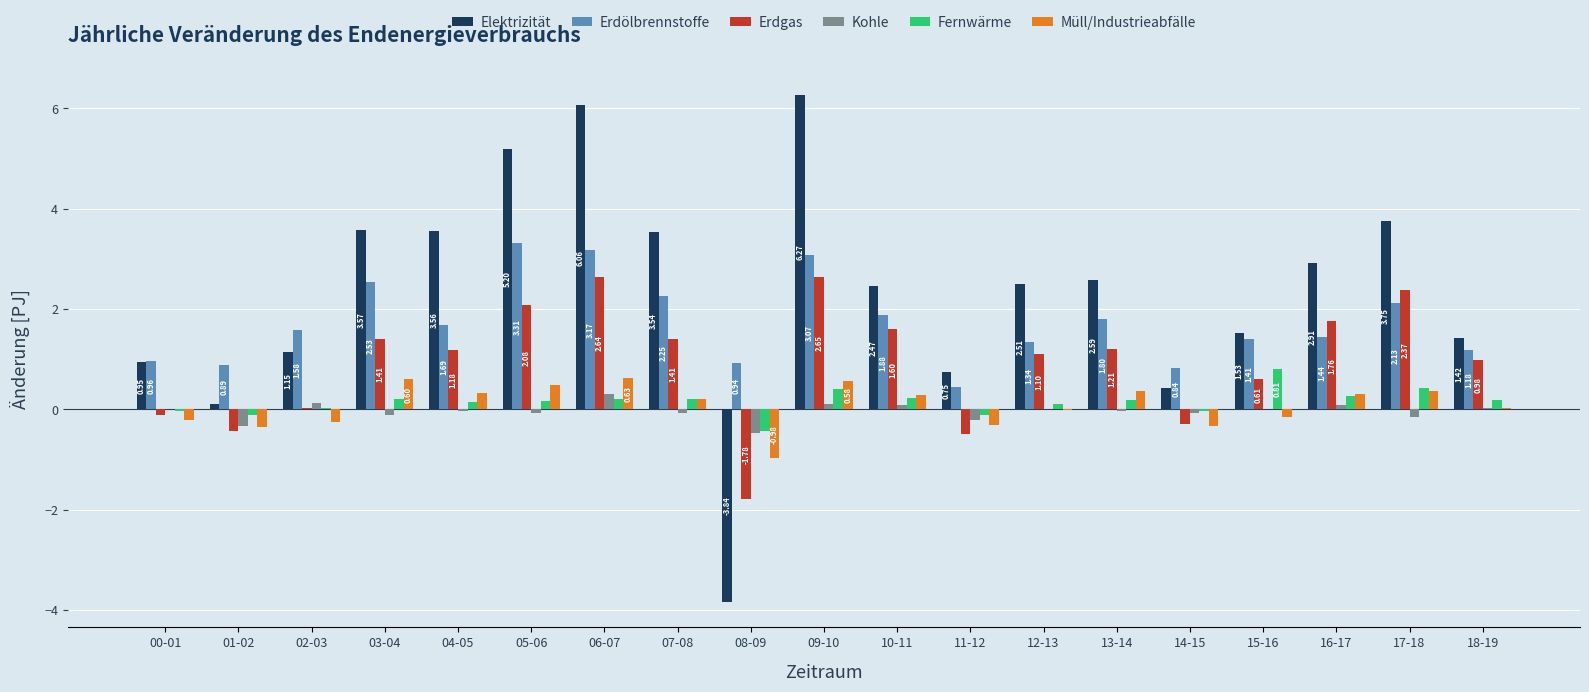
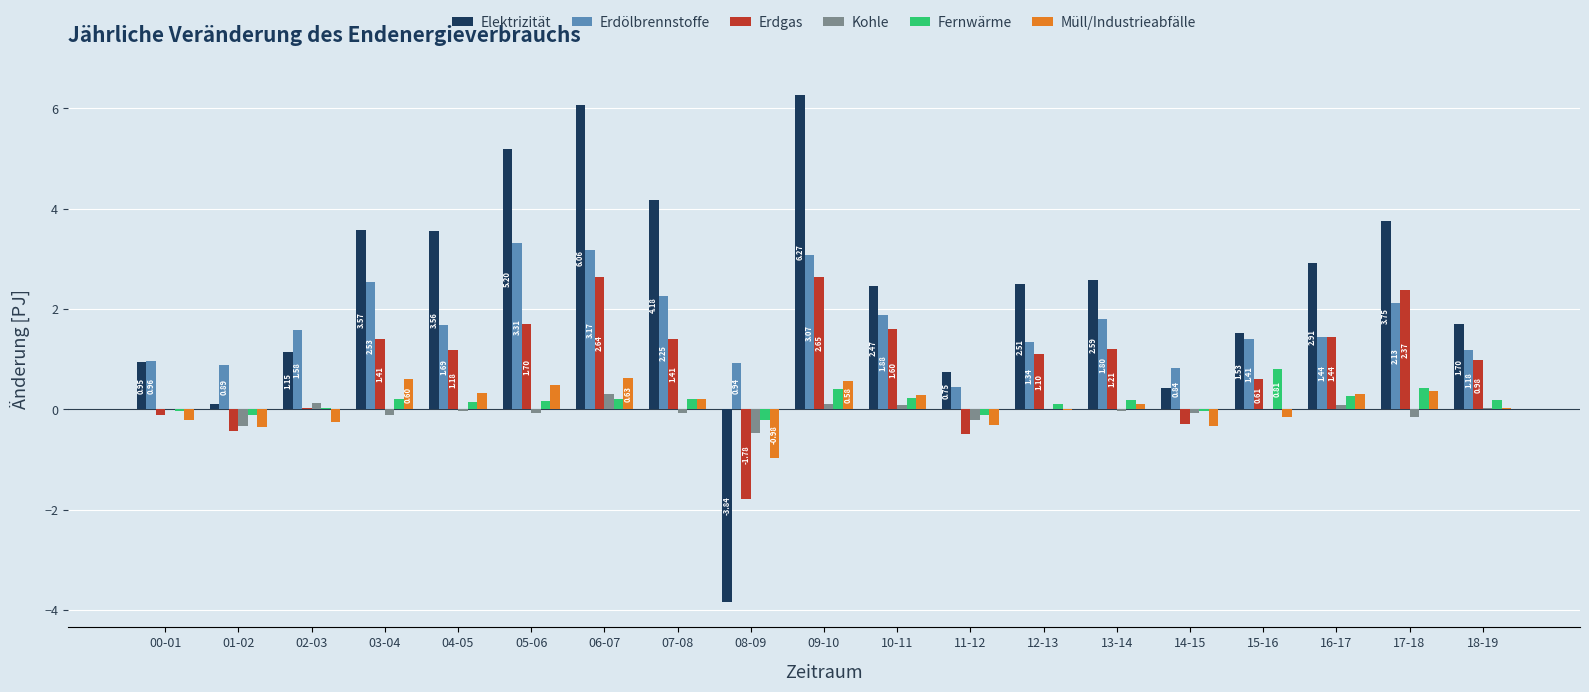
  {
    "Elektrizität": {
      "00-01": 0.95,
      "02-03": 1.15,
      "03-04": 3.57,
      "04-05": 3.56,
      "05-06": 5.20,
      "06-07": 6.06,
-     "07-08": 3.54,
+     "07-08": 4.18,
      "08-09": -3.84,
      "09-10": 6.27,
      "10-11": 2.47,
      "11-12": 0.75,
      "12-13": 2.51,
      "13-14": 2.59,
      "15-16": 1.53,
      "16-17": 2.91,
      "17-18": 3.75,
-     "18-19": 1.42
+     "18-19": 1.70
    },
    "Erdgas": {
      "03-04": 1.41,
      "04-05": 1.18,
-     "05-06": 2.08,
+     "05-06": 1.70,
      "06-07": 2.64,
      "07-08": 1.41,
      "08-09": -1.78,
      "09-10": 2.65,
      "10-11": 1.60,
      "12-13": 1.10,
      "13-14": 1.21,
      "15-16": 0.61,
-     "16-17": 1.76,
+     "16-17": 1.44,
      "17-18": 2.37,
      "18-19": 0.98
    },
    "Fernwärme": {
      "01-02": -0.1,
      "03-04": 0.2,
      "04-05": 0.1,
      "05-06": 0.2,
      "06-07": 0.2,
      "07-08": 0.2,
-     "08-09": -0.4,
+     "08-09": -0.2,
      "09-10": 0.4,
      "10-11": 0.2,
      "11-12": -0.1,
      "12-13": 0.1,
      "13-14": 0.2,
      "16-17": 0.3,
      "17-18": 0.4,
      "18-19": 0.2
    },
    "Müll/Industrieabfälle": {
      "00-01": -0.2,
      "01-02": -0.3,
      "02-03": -0.2,
      "04-05": 0.3,
      "05-06": 0.5,
      "07-08": 0.2,
      "10-11": 0.3,
      "11-12": -0.3,
-     "13-14": 0.4,
+     "13-14": 0.1,
      "14-15": -0.3,
      "15-16": -0.2,
      "16-17": 0.3,
      "17-18": 0.4
    }
  }
